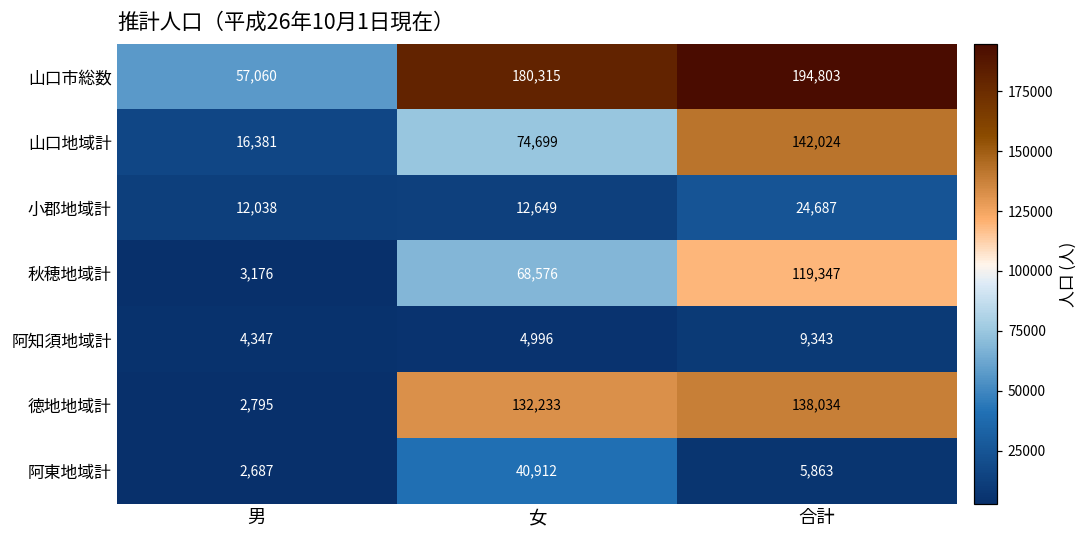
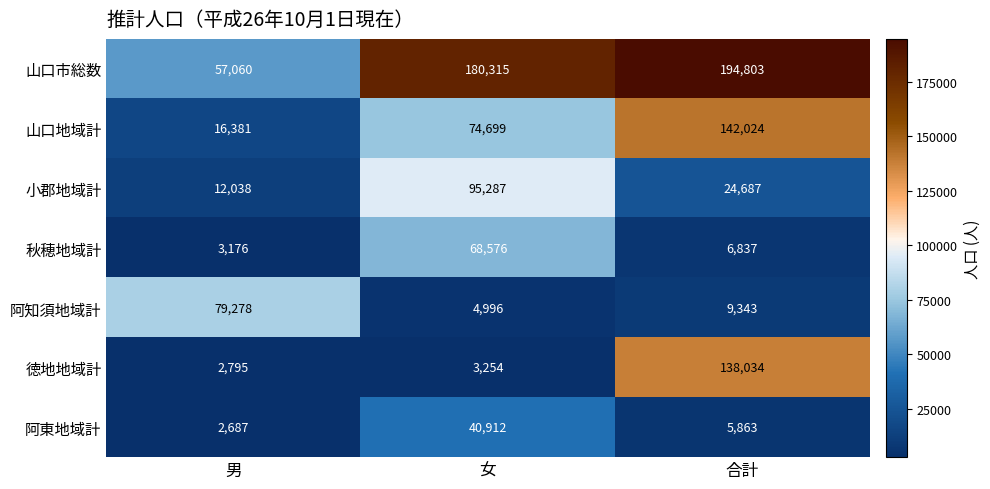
  {
    "山口市総数": {
      "男": "57,060",
      "女": "180,315",
      "合計": "194,803"
    },
    "山口地域計": {
      "男": "16,381",
      "女": "74,699",
      "合計": "142,024"
    },
    "小郡地域計": {
      "男": "12,038",
-     "女": "12,649",
+     "女": "95,287",
      "合計": "24,687"
    },
    "秋穂地域計": {
      "男": "3,176",
      "女": "68,576",
-     "合計": "119,347"
+     "合計": "6,837"
    },
    "阿知須地域計": {
-     "男": "4,347",
+     "男": "79,278",
      "女": "4,996",
      "合計": "9,343"
    },
    "徳地地域計": {
      "男": "2,795",
-     "女": "132,233",
+     "女": "3,254",
      "合計": "138,034"
    },
    "阿東地域計": {
      "男": "2,687",
      "女": "40,912",
      "合計": "5,863"
    }
  }
